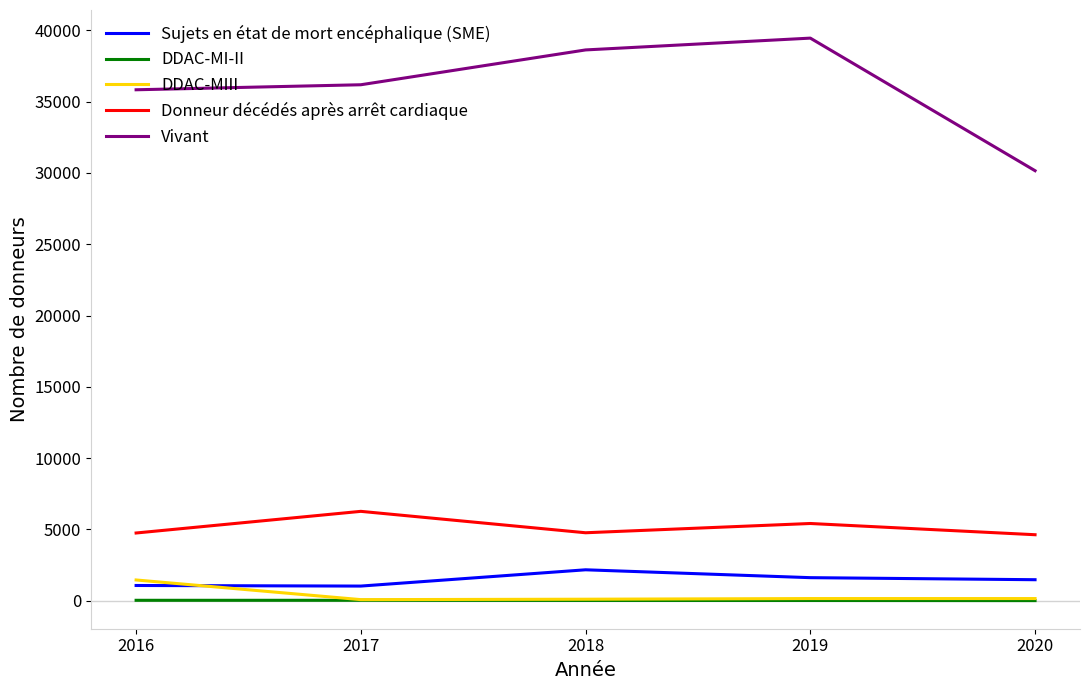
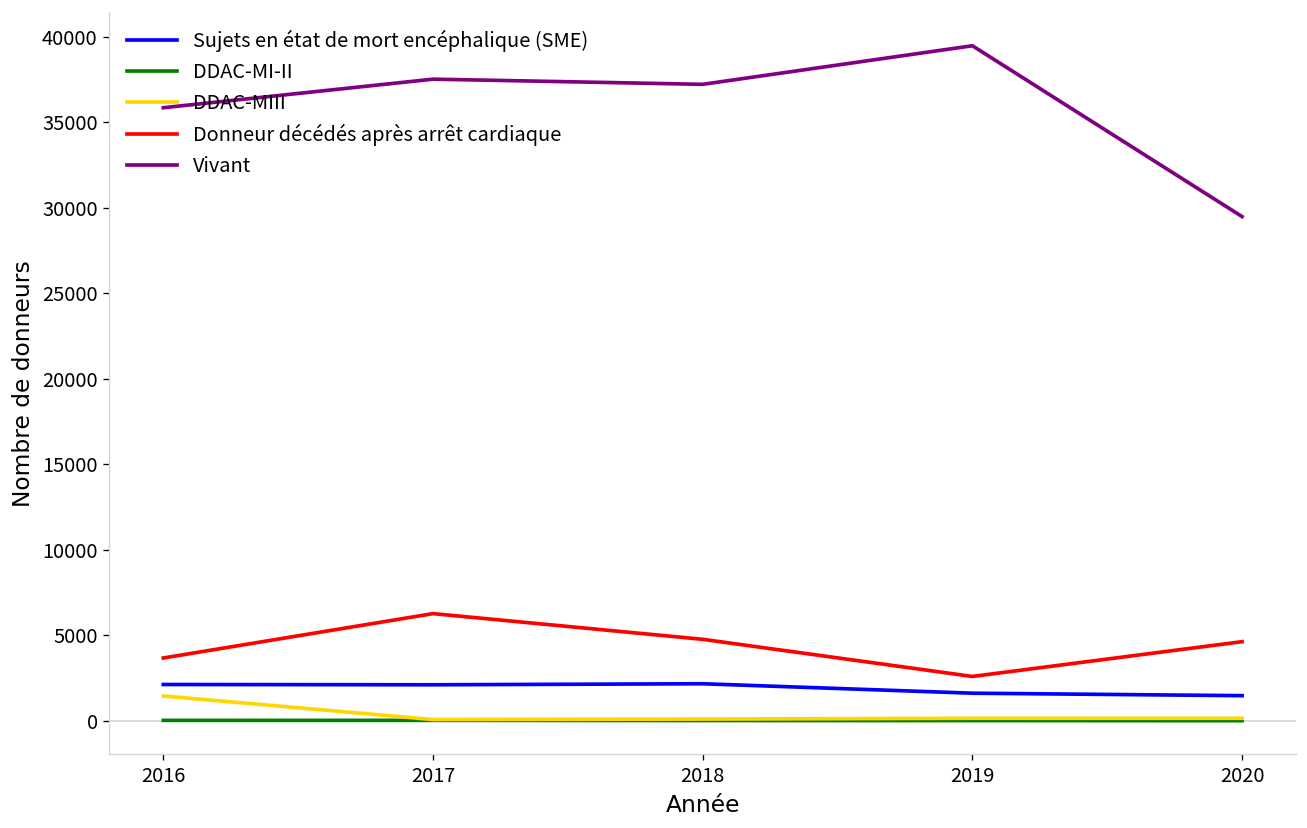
  {
    "Sujets en état de mort encéphalique (SME)": {
-     "2016": 1100,
-     "2017": 1000,
+     "2016": 2100,
+     "2017": 2100,
      "2018": 2200,
      "2019": 1600,
      "2020": 1500
    },
    "DDAC-MI-II": {
      "2016": 0
    },
    "DDAC-MIII": {
      "2016": 1400
    },
    "Donneur décédés après arrêt cardiaque": {
-     "2016": 4700,
+     "2016": 3700,
      "2017": 6300,
      "2018": 4800,
-     "2019": 5400,
+     "2019": 2600,
      "2020": 4600
    },
    "Vivant": {
      "2016": 35800,
-     "2017": 36200,
-     "2018": 38600,
+     "2017": 37500,
+     "2018": 37200,
      "2019": 39500,
-     "2020": 30200
+     "2020": 29500
    }
  }
